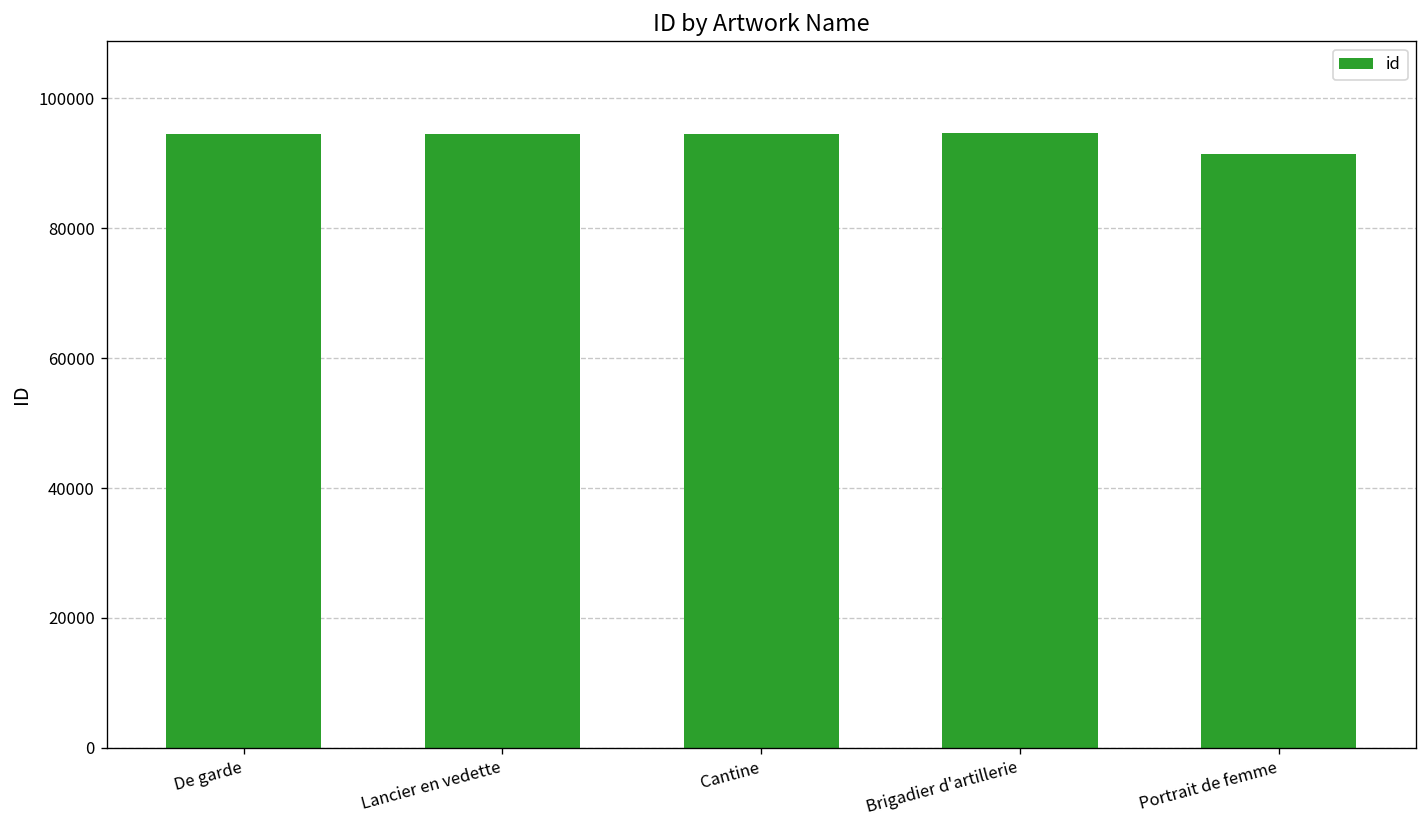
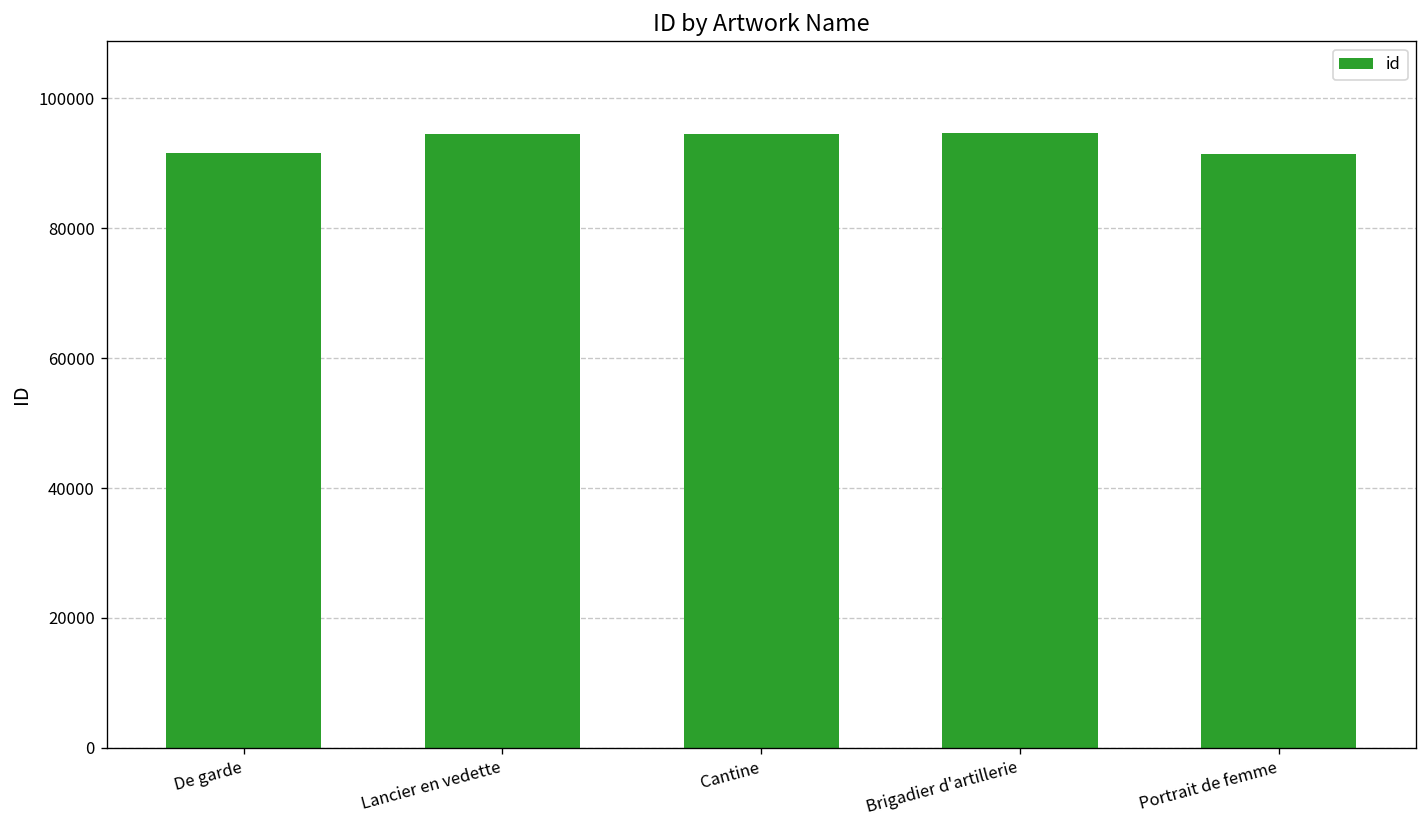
  {
-   "De garde": 95000,
+   "De garde": 92000,
    "Lancier en vedette": 95000,
    "Cantine": 95000,
    "Brigadier d'artillerie": 95000,
    "Portrait de femme": 92000
  }
